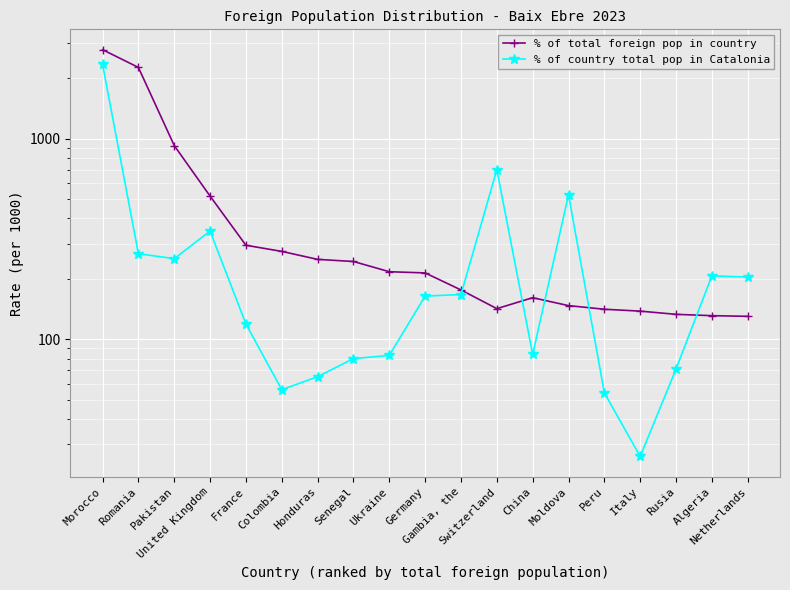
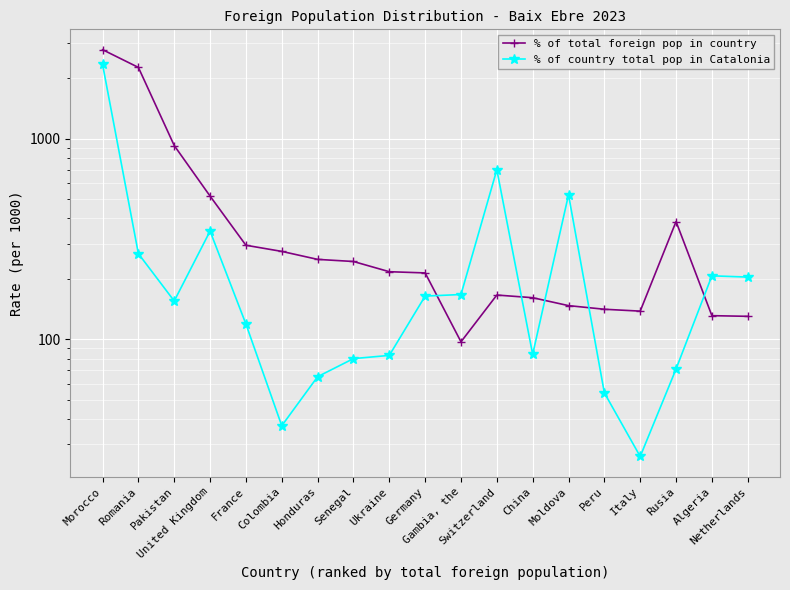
  {
    "% of total foreign pop in country": {
      "Morocco": 2800,
      "Romania": 2300,
      "Pakistan": 900,
      "United Kingdom": 520,
      "France": 290,
      "Colombia": 270,
      "Honduras": 250,
      "Senegal": 240,
      "Ukraine": 220,
      "Germany": 210,
-     "Gambia, the": 180,
-     "Switzerland": 140,
+     "Gambia, the": 100,
+     "Switzerland": 170,
      "China": 160,
      "Moldova": 150,
      "Peru": 140,
      "Italy": 140,
-     "Rusia": 130,
+     "Rusia": 390,
      "Algeria": 130,
      "Netherlands": 130
    },
    "% of country total pop in Catalonia": {
      "Morocco": 2300,
      "Romania": 270,
-     "Pakistan": 250,
+     "Pakistan": 160,
      "United Kingdom": 350,
      "France": 120,
-     "Colombia": 56,
+     "Colombia": 37,
      "Honduras": 65,
      "Senegal": 80,
      "Ukraine": 83,
      "Germany": 160,
      "Gambia, the": 170,
      "Switzerland": 700,
      "China": 84,
      "Moldova": 530,
      "Peru": 54,
      "Italy": 26,
      "Rusia": 71,
      "Algeria": 210,
      "Netherlands": 200
    }
  }
